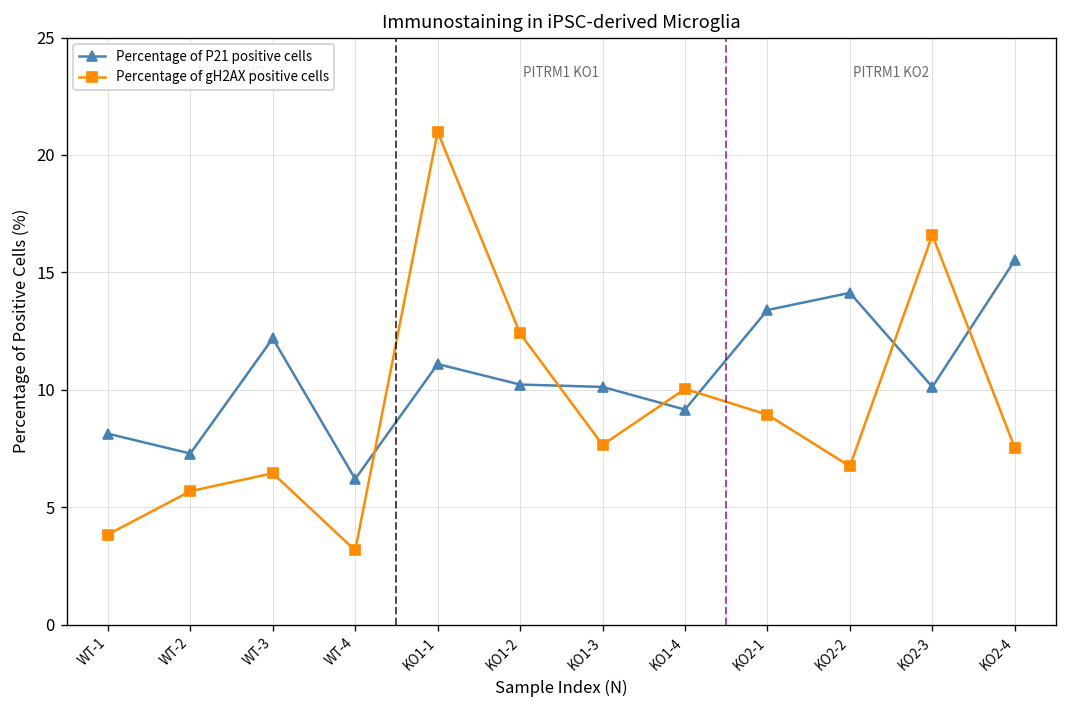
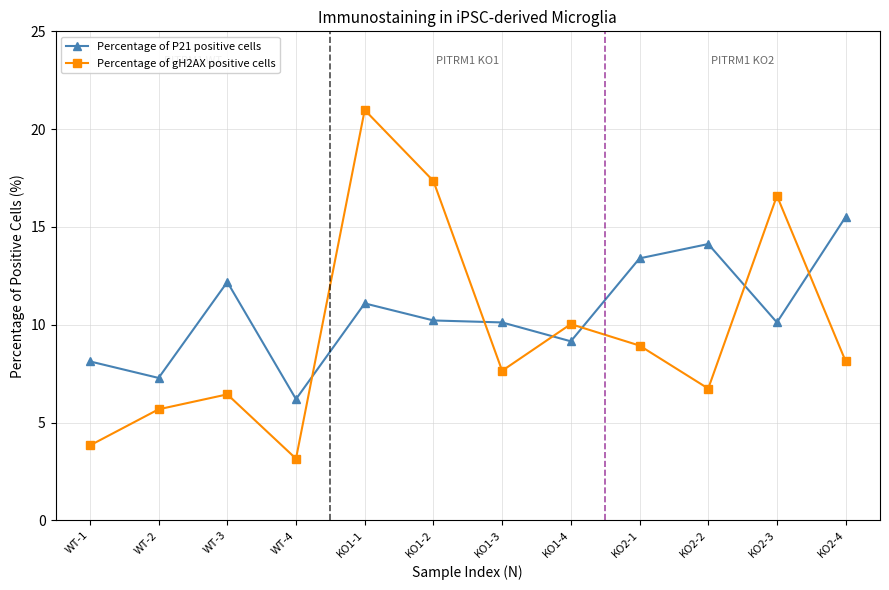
  {
    "Percentage of P21 positive cells": {
      "WT-1": 8.1,
      "WT-2": 7.3,
      "WT-3": 12.2,
      "WT-4": 6.2,
      "KO1-1": 11.1,
      "KO1-2": 10.2,
      "KO1-3": 10.1,
      "KO1-4": 9.2,
      "KO2-1": 13.4,
      "KO2-2": 14.1,
      "KO2-3": 10.1,
      "KO2-4": 15.5
    },
    "Percentage of gH2AX positive cells": {
      "WT-1": 3.8,
      "WT-2": 5.7,
      "WT-3": 6.4,
      "WT-4": 3.2,
      "KO1-1": 21.0,
-     "KO1-2": 12.4,
+     "KO1-2": 17.4,
      "KO1-3": 7.7,
      "KO1-4": 10.0,
      "KO2-1": 8.9,
      "KO2-2": 6.7,
      "KO2-3": 16.6,
-     "KO2-4": 7.5
+     "KO2-4": 8.1
    }
  }
